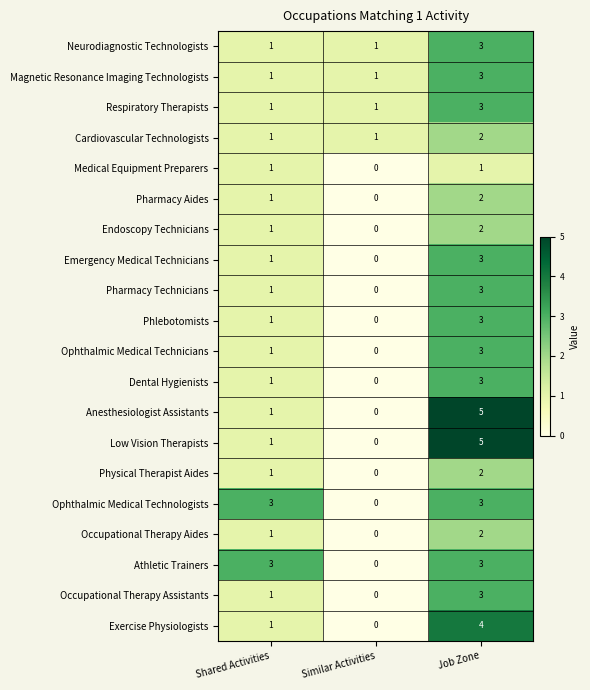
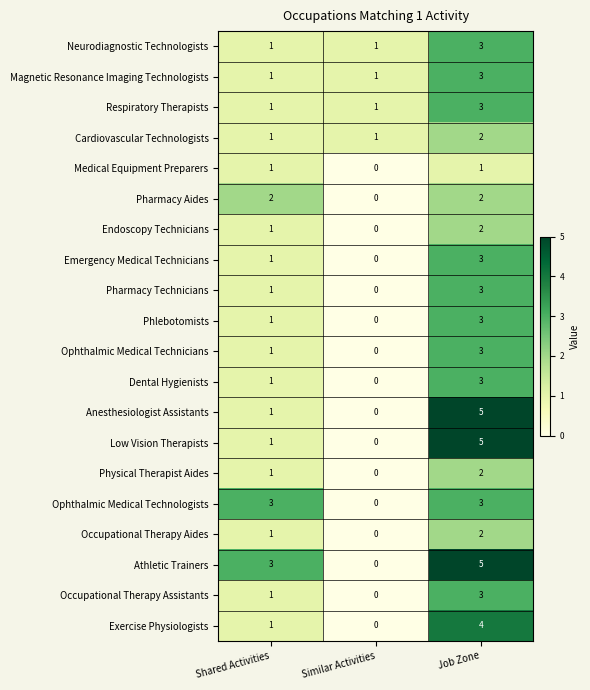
  {
    "Neurodiagnostic Technologists": {
      "Shared Activities": 1,
      "Similar Activities": 1,
      "Job Zone": 3
    },
    "Magnetic Resonance Imaging Technologists": {
      "Shared Activities": 1,
      "Similar Activities": 1,
      "Job Zone": 3
    },
    "Respiratory Therapists": {
      "Shared Activities": 1,
      "Similar Activities": 1,
      "Job Zone": 3
    },
    "Cardiovascular Technologists": {
      "Shared Activities": 1,
      "Similar Activities": 1,
      "Job Zone": 2
    },
    "Medical Equipment Preparers": {
      "Shared Activities": 1,
      "Similar Activities": 0,
      "Job Zone": 1
    },
    "Pharmacy Aides": {
-     "Shared Activities": 1,
+     "Shared Activities": 2,
      "Similar Activities": 0,
      "Job Zone": 2
    },
    "Endoscopy Technicians": {
      "Shared Activities": 1,
      "Similar Activities": 0,
      "Job Zone": 2
    },
    "Emergency Medical Technicians": {
      "Shared Activities": 1,
      "Similar Activities": 0,
      "Job Zone": 3
    },
    "Pharmacy Technicians": {
      "Shared Activities": 1,
      "Similar Activities": 0,
      "Job Zone": 3
    },
    "Phlebotomists": {
      "Shared Activities": 1,
      "Similar Activities": 0,
      "Job Zone": 3
    },
    "Ophthalmic Medical Technicians": {
      "Shared Activities": 1,
      "Similar Activities": 0,
      "Job Zone": 3
    },
    "Dental Hygienists": {
      "Shared Activities": 1,
      "Similar Activities": 0,
      "Job Zone": 3
    },
    "Anesthesiologist Assistants": {
      "Shared Activities": 1,
      "Similar Activities": 0,
      "Job Zone": 5
    },
    "Low Vision Therapists": {
      "Shared Activities": 1,
      "Similar Activities": 0,
      "Job Zone": 5
    },
    "Physical Therapist Aides": {
      "Shared Activities": 1,
      "Similar Activities": 0,
      "Job Zone": 2
    },
    "Ophthalmic Medical Technologists": {
      "Shared Activities": 3,
      "Similar Activities": 0,
      "Job Zone": 3
    },
    "Occupational Therapy Aides": {
      "Shared Activities": 1,
      "Similar Activities": 0,
      "Job Zone": 2
    },
    "Athletic Trainers": {
      "Shared Activities": 3,
      "Similar Activities": 0,
-     "Job Zone": 3
+     "Job Zone": 5
    },
    "Occupational Therapy Assistants": {
      "Shared Activities": 1,
      "Similar Activities": 0,
      "Job Zone": 3
    },
    "Exercise Physiologists": {
      "Shared Activities": 1,
      "Similar Activities": 0,
      "Job Zone": 4
    }
  }
